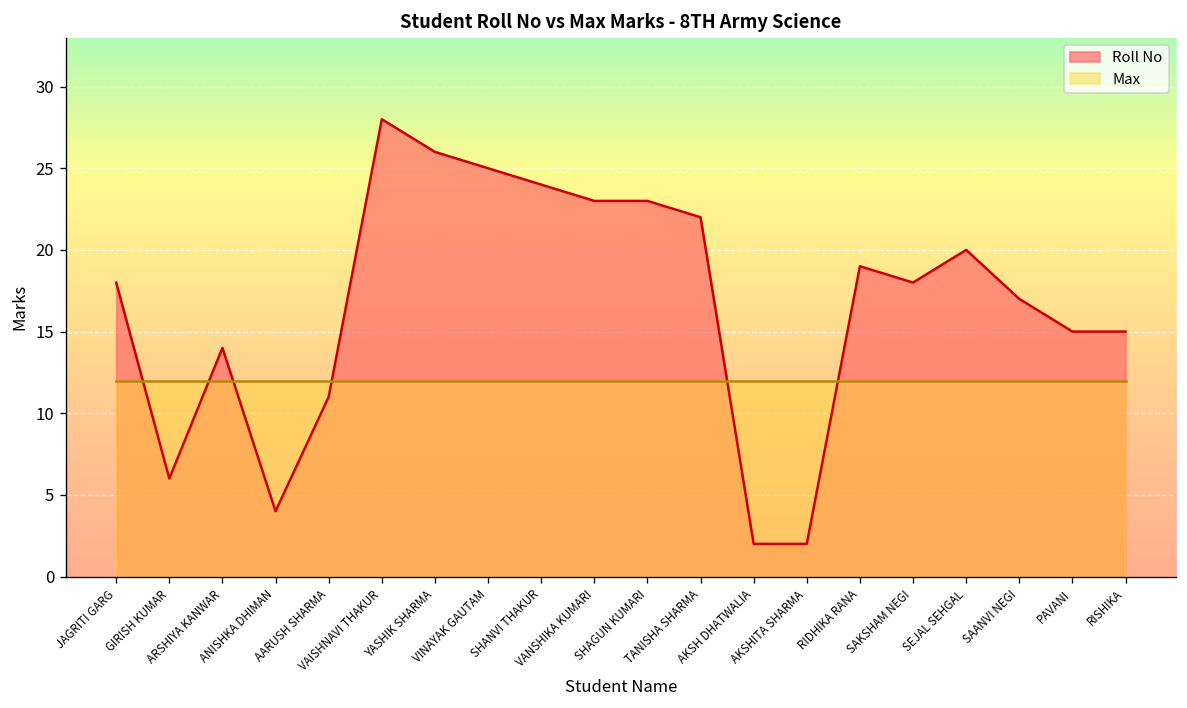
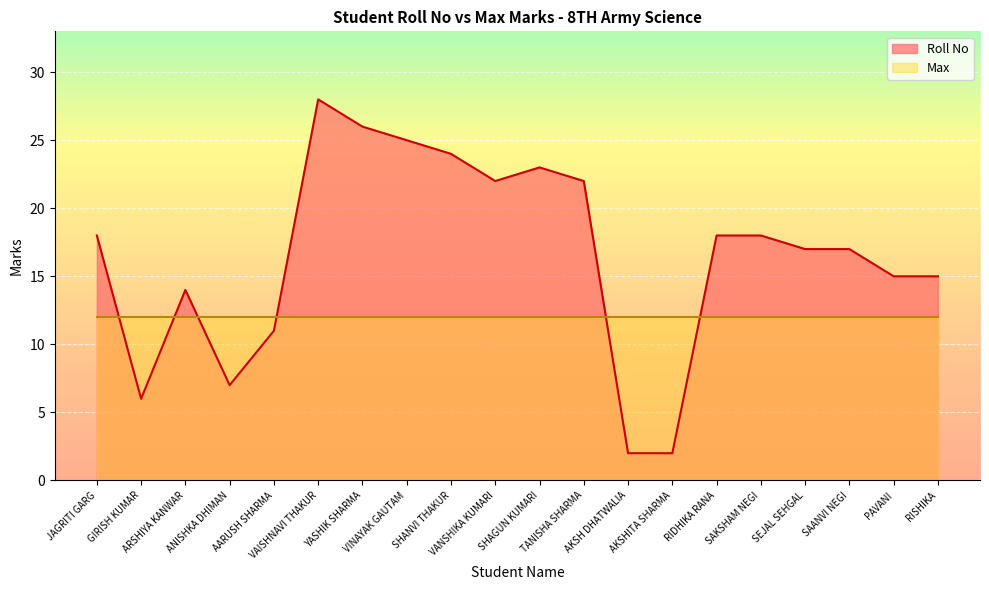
  {
    "Roll No": {
      "JAGRITI GARG": 18,
      "GIRISH KUMAR": 6,
      "ARSHIYA KANWAR": 14,
-     "ANISHKA DHIMAN": 4,
+     "ANISHKA DHIMAN": 7,
      "AARUSH SHARMA": 11,
      "VAISHNAVI THAKUR": 28,
      "YASHIK SHARMA": 26,
      "VINAYAK GAUTAM": 25,
      "SHANVI THAKUR": 24,
-     "VANSHIKA KUMARI": 23,
+     "VANSHIKA KUMARI": 22,
      "SHAGUN KUMARI": 23,
      "TANISHA SHARMA": 22,
      "AKSH DHATWALIA": 2,
      "AKSHITA SHARMA": 2,
-     "RIDHIKA RANA": 19,
+     "RIDHIKA RANA": 18,
      "SAKSHAM NEGI": 18,
-     "SEJAL SEHGAL": 20,
+     "SEJAL SEHGAL": 17,
      "SAANVI NEGI": 17,
      "PAVANI": 15,
      "RISHIKA": 15
    },
    "Max": {
      "JAGRITI GARG": 12,
      "GIRISH KUMAR": 12,
      "ARSHIYA KANWAR": 12,
      "ANISHKA DHIMAN": 12,
      "AARUSH SHARMA": 12,
      "VAISHNAVI THAKUR": 12,
      "YASHIK SHARMA": 12,
      "VINAYAK GAUTAM": 12,
      "SHANVI THAKUR": 12,
      "VANSHIKA KUMARI": 12,
      "SHAGUN KUMARI": 12,
      "TANISHA SHARMA": 12,
      "AKSH DHATWALIA": 12,
      "AKSHITA SHARMA": 12,
      "RIDHIKA RANA": 12,
      "SAKSHAM NEGI": 12,
      "SEJAL SEHGAL": 12,
      "SAANVI NEGI": 12,
      "PAVANI": 12,
      "RISHIKA": 12
    }
  }
